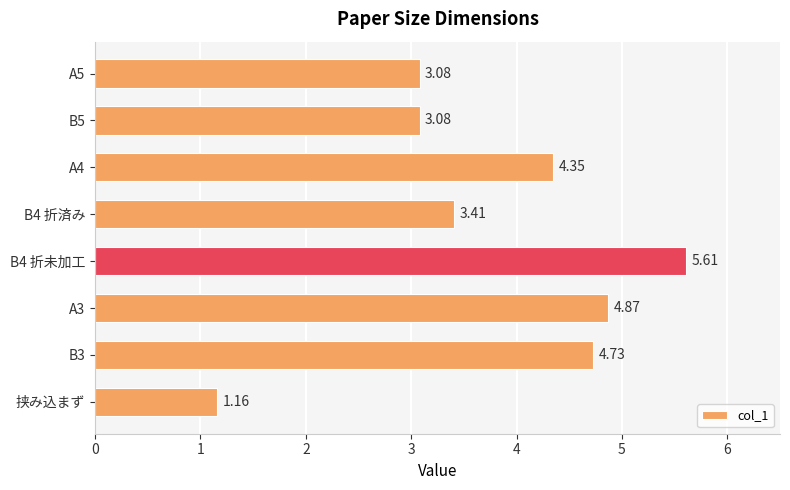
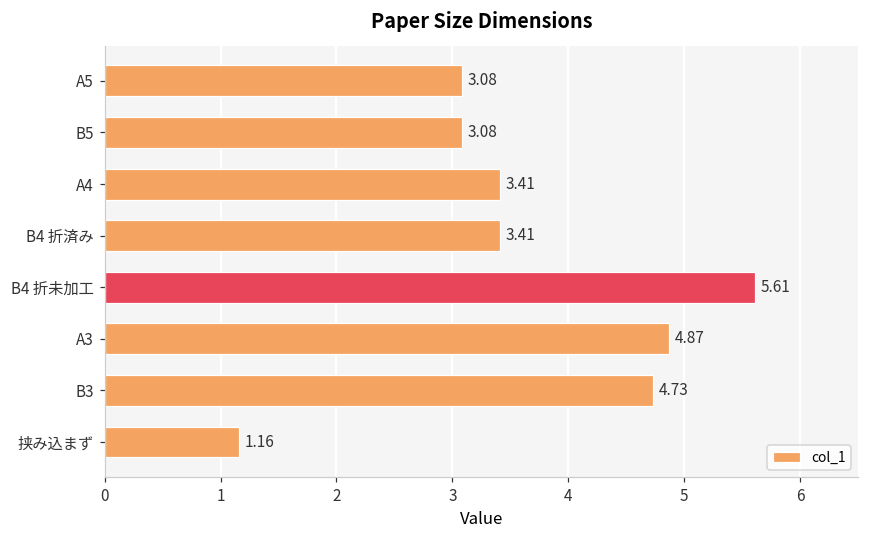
  {
    "A5": 3.08,
    "B5": 3.08,
-   "A4": 4.35,
+   "A4": 3.41,
    "B4 折済み": 3.41,
    "B4 折未加工": 5.61,
    "A3": 4.87,
    "B3": 4.73,
    "挟み込まず": 1.16
  }
